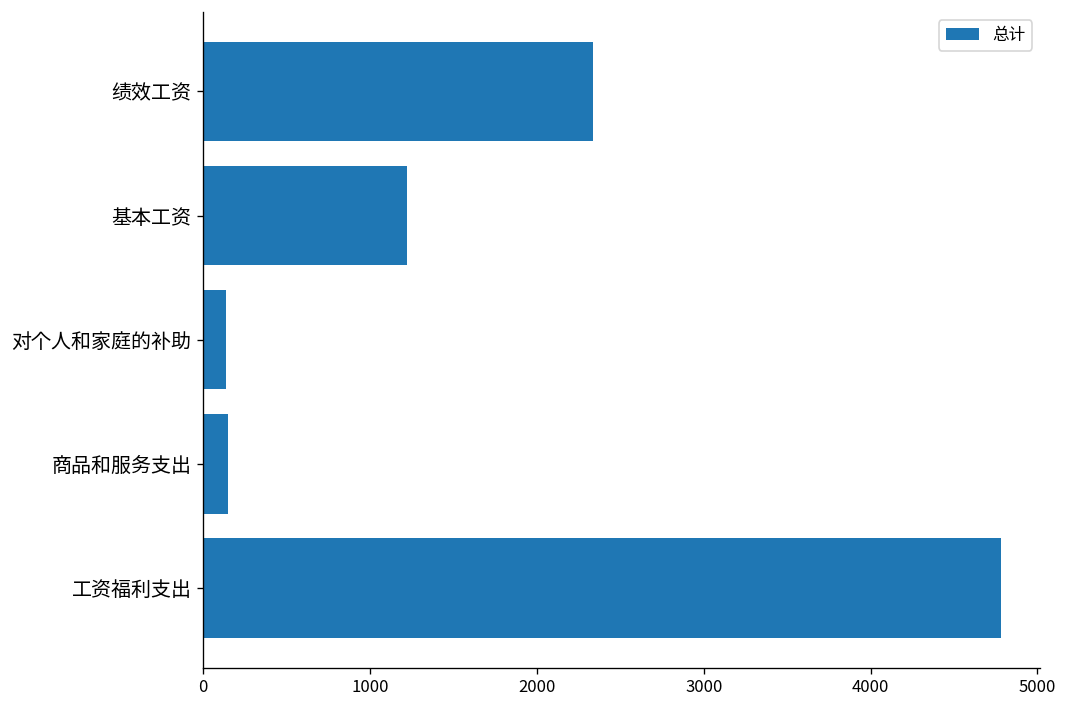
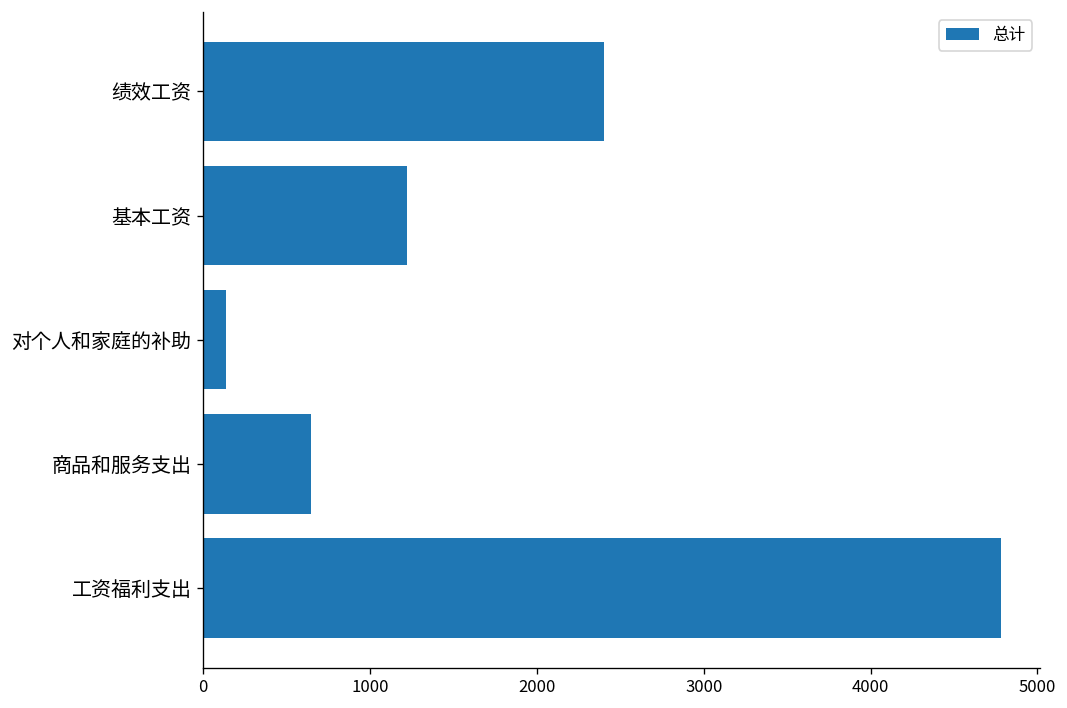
  {
-   "绩效工资": 2330,
+   "绩效工资": 2400,
    "基本工资": 1220,
    "对个人和家庭的补助": 140,
-   "商品和服务支出": 150,
+   "商品和服务支出": 640,
    "工资福利支出": 4780
  }
